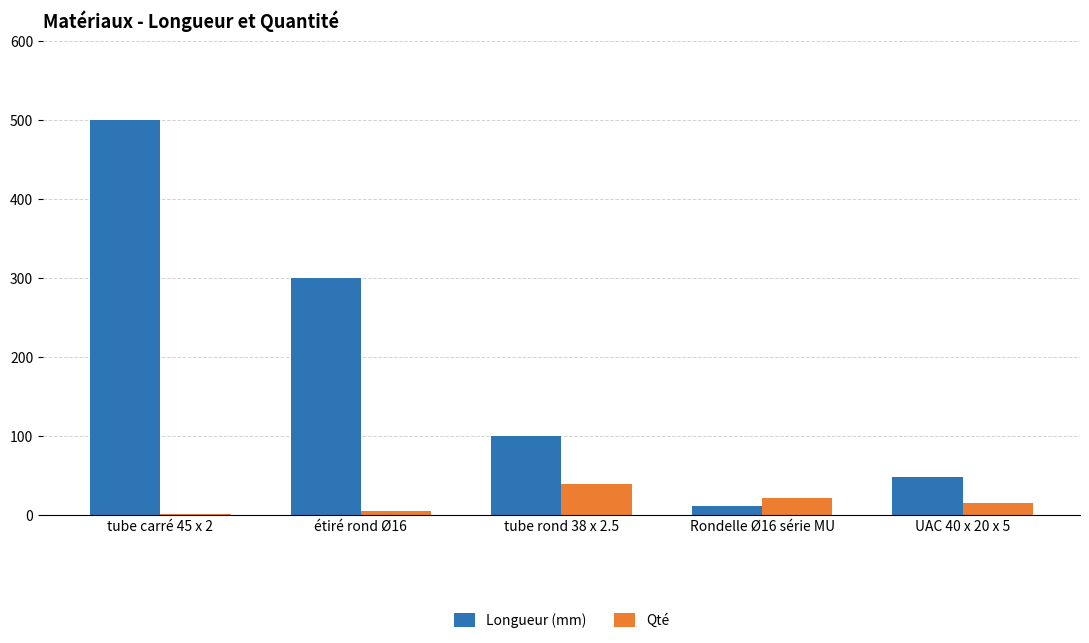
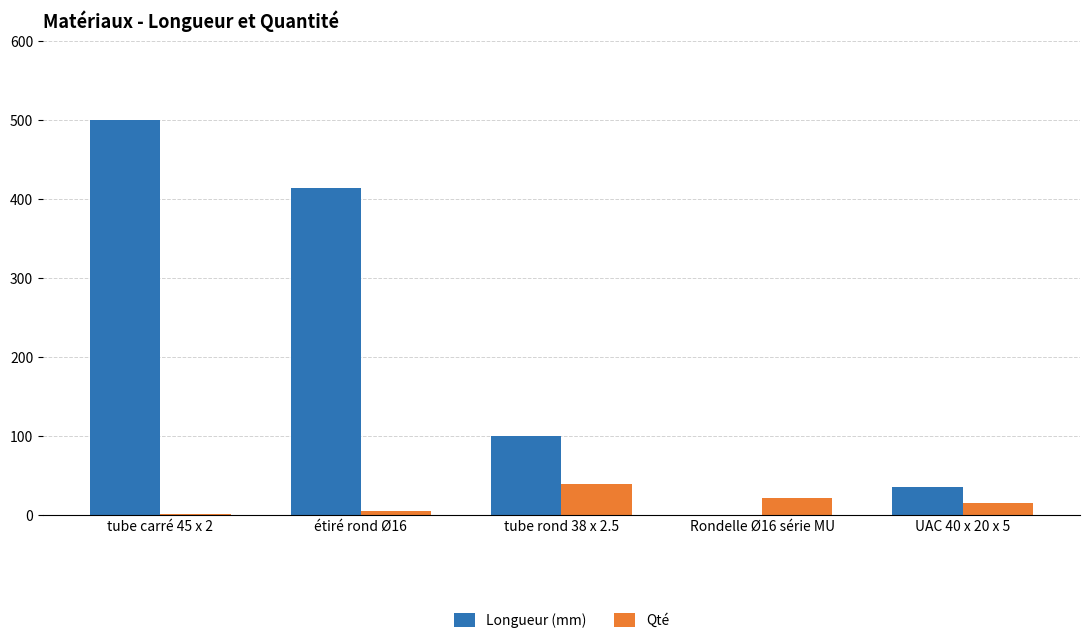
  {
    "Longueur (mm)": {
      "tube carré 45 x 2": 500,
-     "étiré rond Ø16": 300,
+     "étiré rond Ø16": 410,
      "tube rond 38 x 2.5": 100,
-     "Rondelle Ø16 série MU": 10,
-     "UAC 40 x 20 x 5": 50
+     "Rondelle Ø16 série MU": 0,
+     "UAC 40 x 20 x 5": 40
    },
    "Qté": {
      "étiré rond Ø16": 10,
      "tube rond 38 x 2.5": 40,
      "Rondelle Ø16 série MU": 20,
      "UAC 40 x 20 x 5": 20
    }
  }
